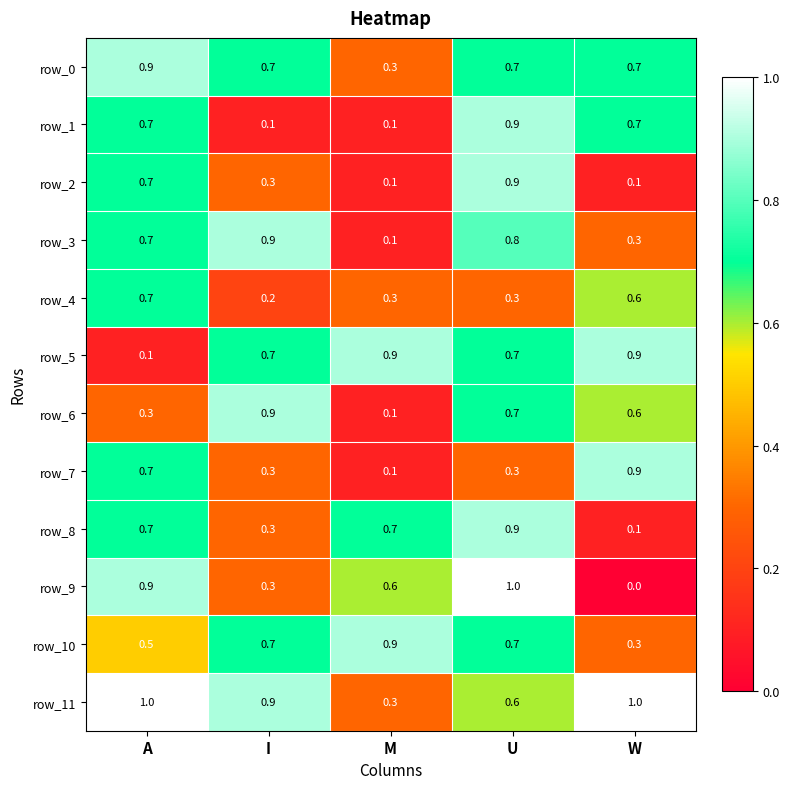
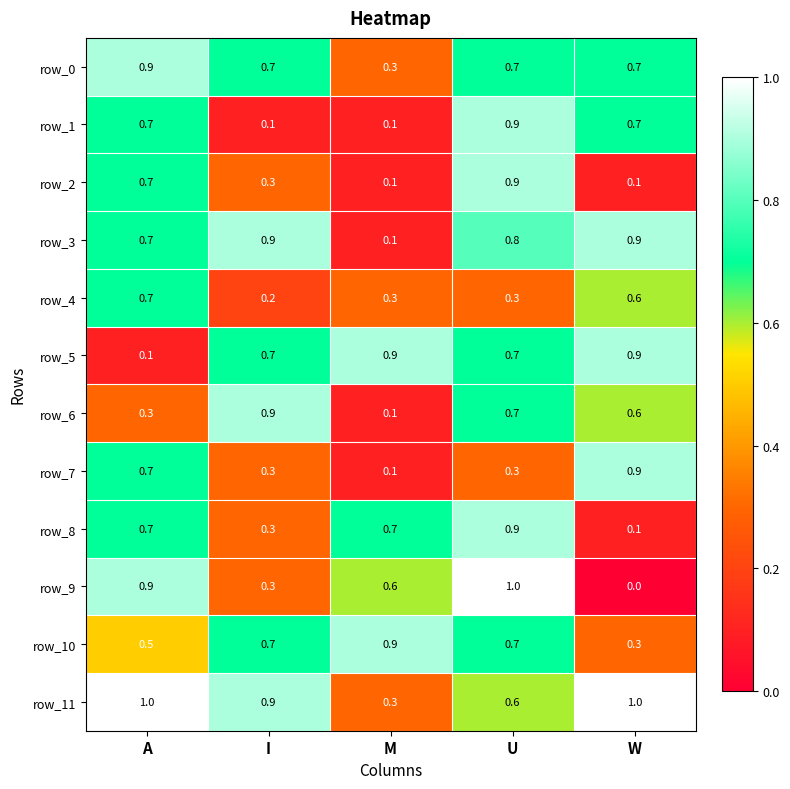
  {
    "row_0": {
      "A": 0.9,
      "I": 0.7,
      "M": 0.3,
      "U": 0.7,
      "W": 0.7
    },
    "row_1": {
      "A": 0.7,
      "I": 0.1,
      "M": 0.1,
      "U": 0.9,
      "W": 0.7
    },
    "row_2": {
      "A": 0.7,
      "I": 0.3,
      "M": 0.1,
      "U": 0.9,
      "W": 0.1
    },
    "row_3": {
      "A": 0.7,
      "I": 0.9,
      "M": 0.1,
      "U": 0.8,
-     "W": 0.3
+     "W": 0.9
    },
    "row_4": {
      "A": 0.7,
      "I": 0.2,
      "M": 0.3,
      "U": 0.3,
      "W": 0.6
    },
    "row_5": {
      "A": 0.1,
      "I": 0.7,
      "M": 0.9,
      "U": 0.7,
      "W": 0.9
    },
    "row_6": {
      "A": 0.3,
      "I": 0.9,
      "M": 0.1,
      "U": 0.7,
      "W": 0.6
    },
    "row_7": {
      "A": 0.7,
      "I": 0.3,
      "M": 0.1,
      "U": 0.3,
      "W": 0.9
    },
    "row_8": {
      "A": 0.7,
      "I": 0.3,
      "M": 0.7,
      "U": 0.9,
      "W": 0.1
    },
    "row_9": {
      "A": 0.9,
      "I": 0.3,
      "M": 0.6,
      "U": 1.0,
      "W": 0.0
    },
    "row_10": {
      "A": 0.5,
      "I": 0.7,
      "M": 0.9,
      "U": 0.7,
      "W": 0.3
    },
    "row_11": {
      "A": 1.0,
      "I": 0.9,
      "M": 0.3,
      "U": 0.6,
      "W": 1.0
    }
  }
